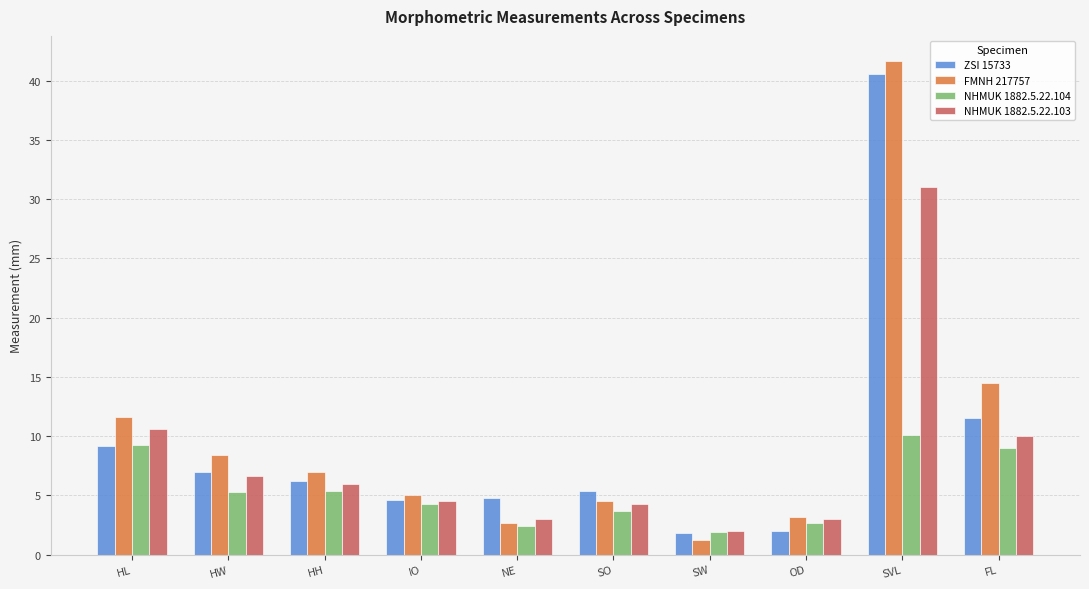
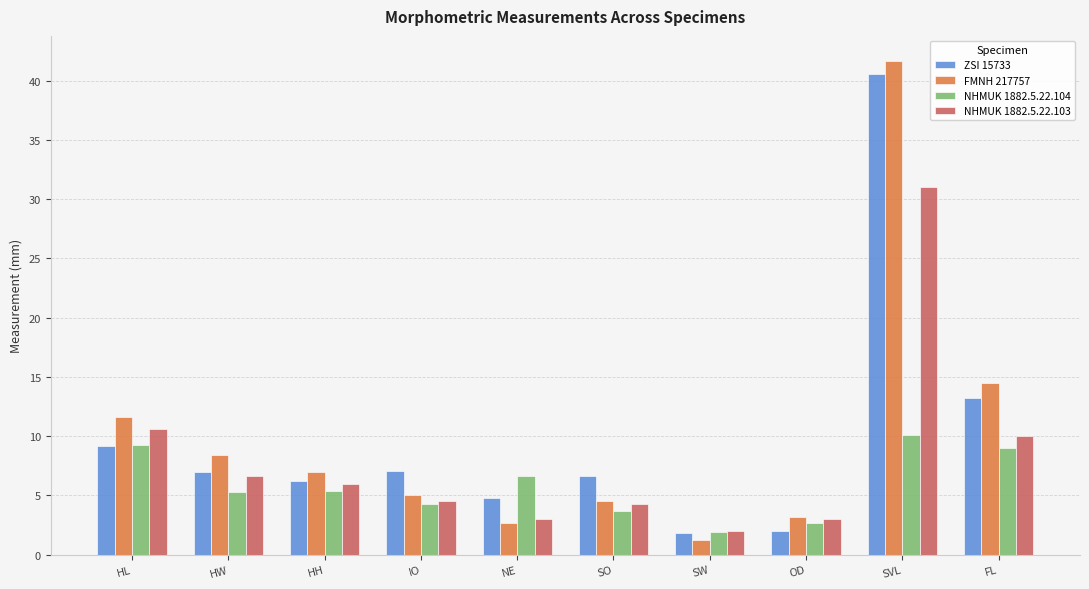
  {
    "ZSI 15733": {
      "HL": 9.2,
      "HW": 7.0,
      "HH": 6.2,
-     "IO": 4.6,
+     "IO": 7.1,
      "NE": 4.8,
-     "SO": 5.4,
+     "SO": 6.6,
      "SW": 1.8,
      "OD": 2.0,
      "SVL": 40.6,
-     "FL": 11.5
+     "FL": 13.2
    },
    "NHMUK 1882.5.22.104": {
      "HL": 9.3,
      "HW": 5.3,
      "HH": 5.4,
      "IO": 4.3,
-     "NE": 2.4,
+     "NE": 6.6,
      "SO": 3.7,
      "SW": 1.9,
      "OD": 2.7,
      "SVL": 10.1,
      "FL": 9.0
    }
  }
